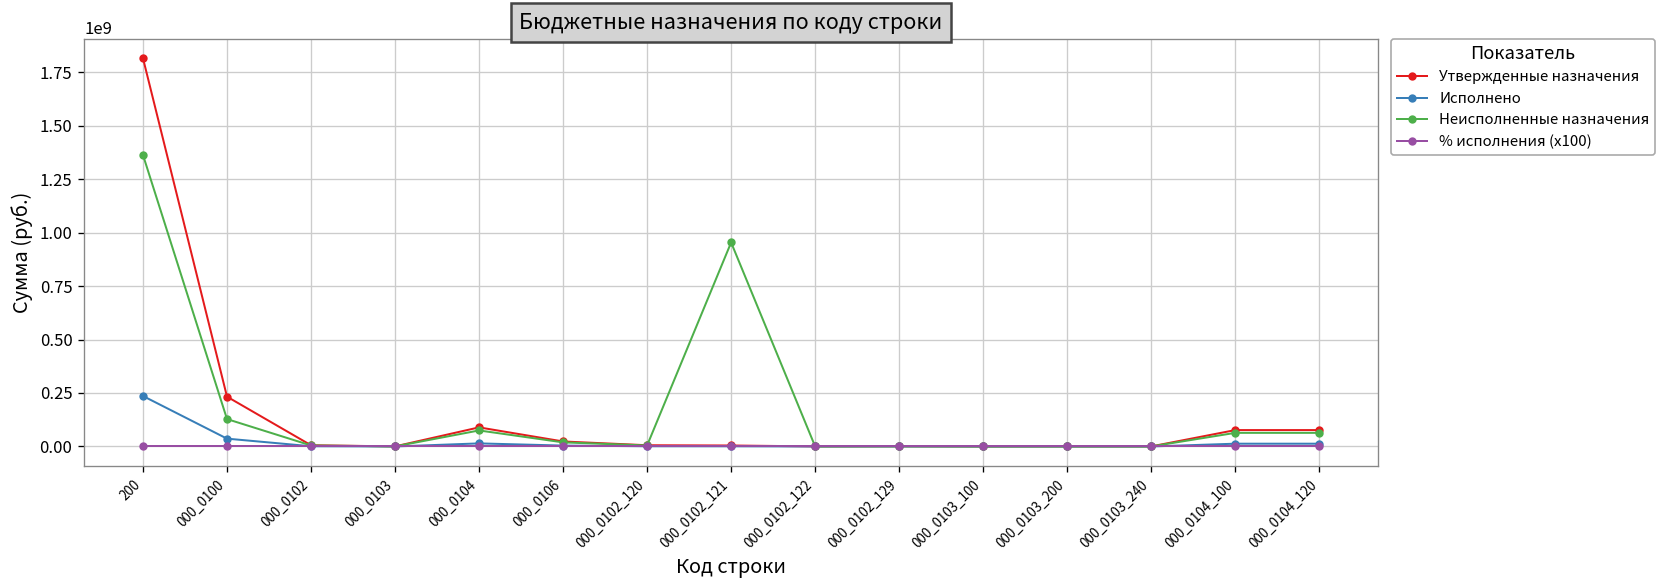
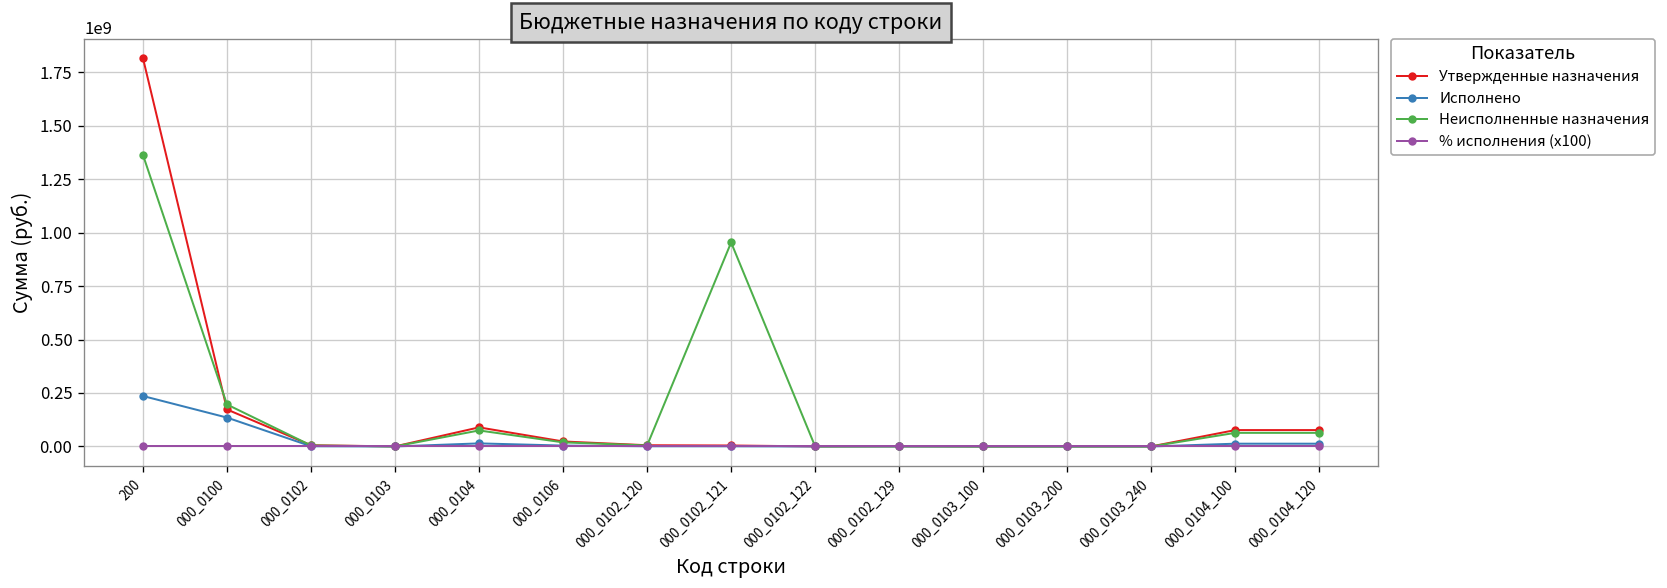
  {
    "Утвержденные назначения": {
      "200": 1820000000,
-     "000_0100": 230000000,
+     "000_0100": 170000000,
      "000_0104": 90000000
    },
    "Исполнено": {
      "200": 240000000,
-     "000_0100": 40000000,
+     "000_0100": 140000000,
      "000_0104": 10000000
    },
    "Неисполненные назначения": {
      "200": 1360000000,
-     "000_0100": 130000000,
+     "000_0100": 200000000,
      "000_0104": 70000000,
      "000_0102_121": 950000000
    },
    "% исполнения (x100)": {
      "200": 0,
      "000_0100": 0,
      "000_0104": 0
    }
  }
